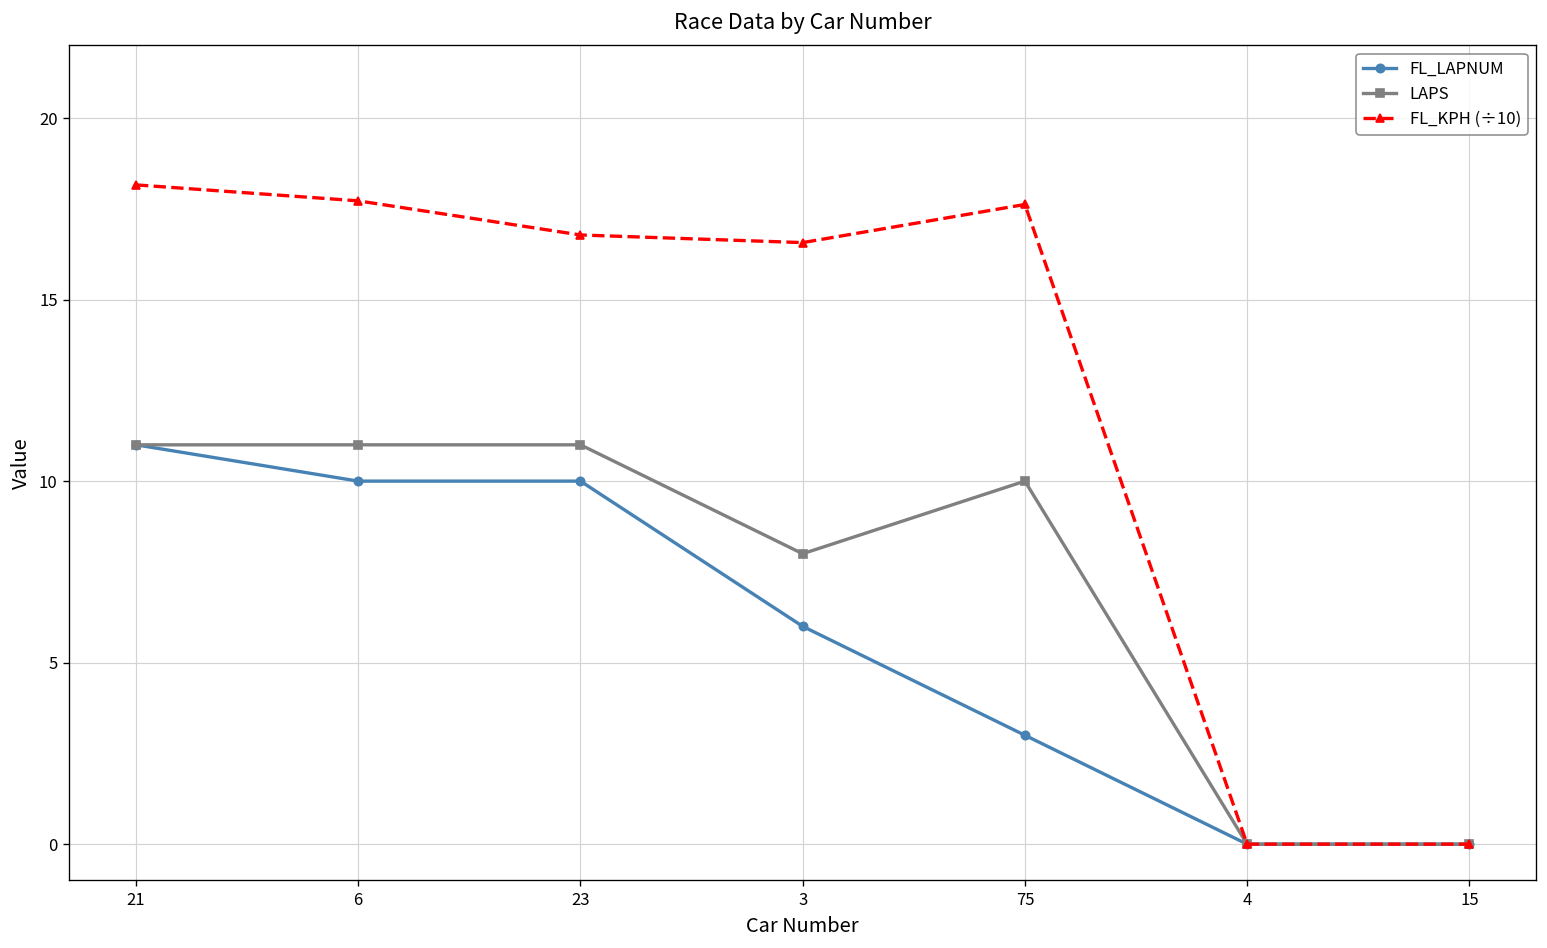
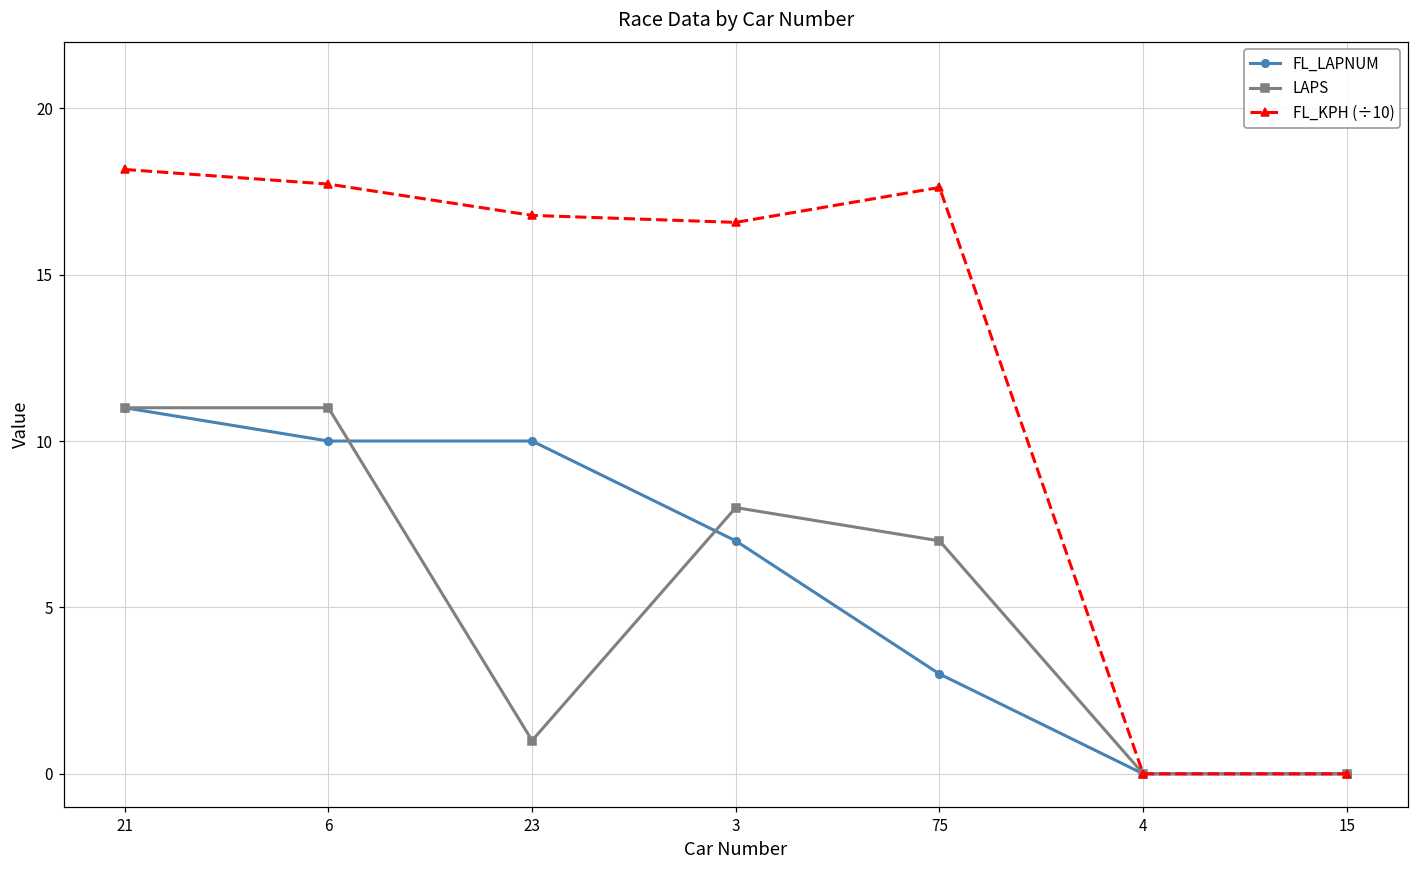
  {
    "FL_LAPNUM": {
      "6": 10,
      "23": 10,
-     "3": 6,
+     "3": 7,
      "75": 3
    },
    "LAPS": {
      "6": 11,
-     "23": 11,
+     "23": 1,
      "3": 8,
-     "75": 10
+     "75": 7
    },
    "FL_KPH (÷10)": {
      "21": 18.2,
      "6": 17.7,
      "23": 16.8,
      "3": 16.6,
      "75": 17.6
    }
  }
